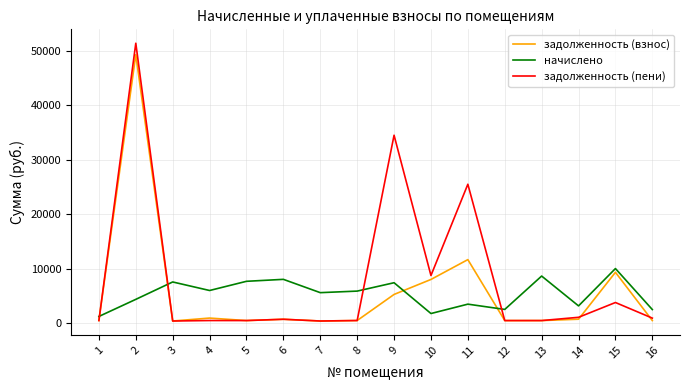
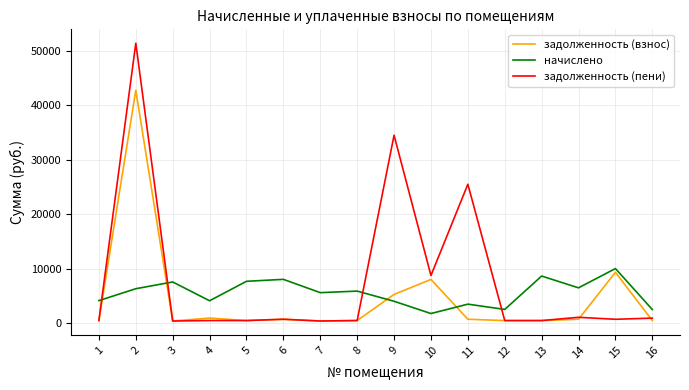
  {
    "задолженность (взнос)": {
-     "2": 49000,
+     "2": 43000,
      "9": 5000,
      "10": 8000,
-     "11": 12000,
+     "11": 1000,
      "15": 9000
    },
    "начислено": {
-     "1": 1000,
-     "2": 4000,
+     "1": 4000,
+     "2": 6000,
      "3": 8000,
-     "4": 6000,
+     "4": 4000,
      "5": 8000,
      "6": 8000,
      "7": 6000,
      "8": 6000,
-     "9": 7000,
+     "9": 4000,
      "10": 2000,
      "11": 3000,
      "12": 2000,
      "13": 9000,
-     "14": 3000,
+     "14": 6000,
      "15": 10000,
      "16": 2000
    },
    "задолженность (пени)": {
      "2": 51000,
      "9": 35000,
      "10": 9000,
      "11": 26000,
-     "15": 4000
+     "15": 1000
    }
  }
